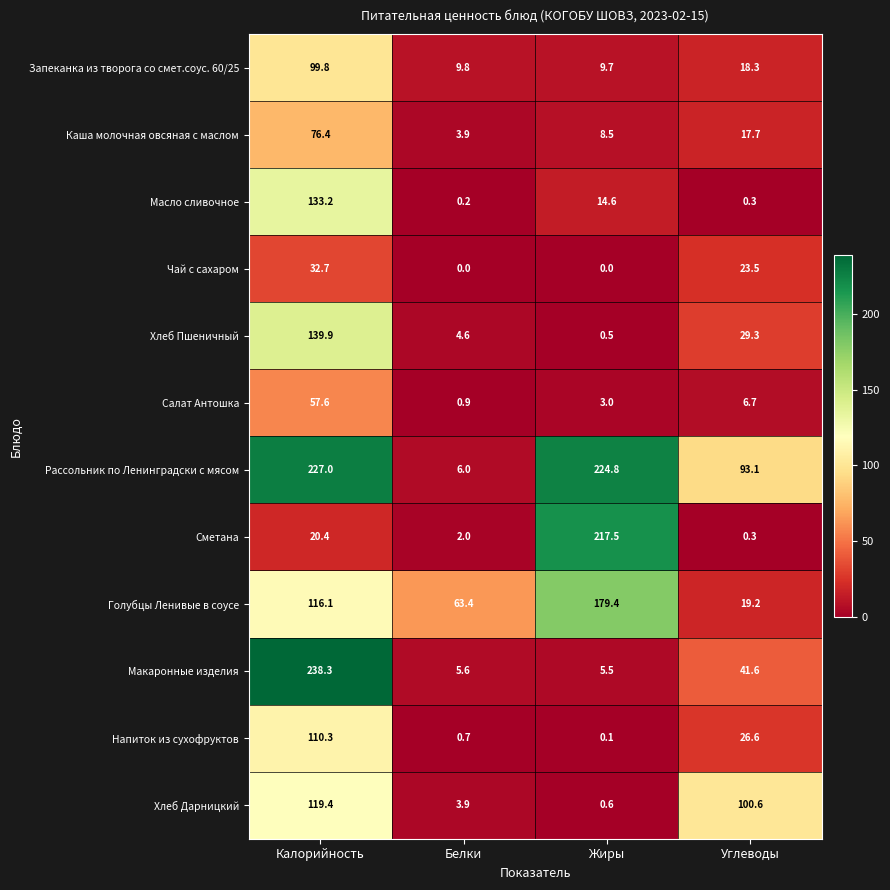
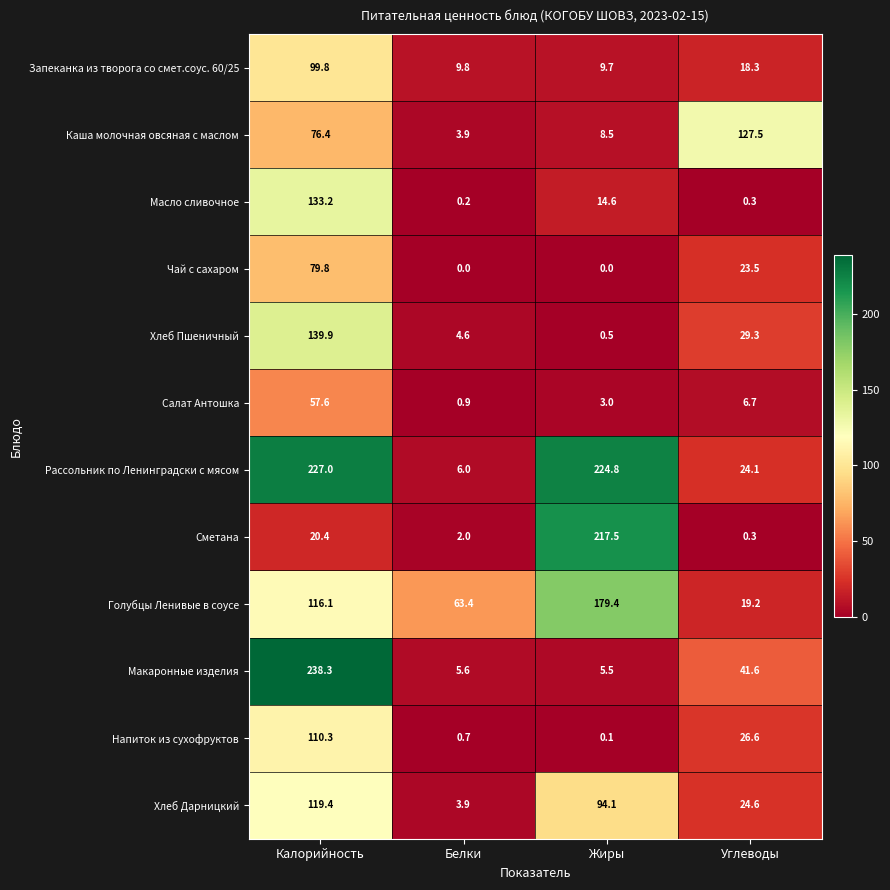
  {
    "Запеканка из творога со смет.соус. 60/25": {
      "Калорийность": 99.8,
      "Белки": 9.8,
      "Жиры": 9.7,
      "Углеводы": 18.3
    },
    "Каша молочная овсяная с маслом": {
      "Калорийность": 76.4,
      "Белки": 3.9,
      "Жиры": 8.5,
-     "Углеводы": 17.7
+     "Углеводы": 127.5
    },
    "Масло сливочное": {
      "Калорийность": 133.2,
      "Белки": 0.2,
      "Жиры": 14.6,
      "Углеводы": 0.3
    },
    "Чай с сахаром": {
-     "Калорийность": 32.7,
+     "Калорийность": 79.8,
      "Белки": 0.0,
      "Жиры": 0.0,
      "Углеводы": 23.5
    },
    "Хлеб Пшеничный": {
      "Калорийность": 139.9,
      "Белки": 4.6,
      "Жиры": 0.5,
      "Углеводы": 29.3
    },
    "Салат Антошка": {
      "Калорийность": 57.6,
      "Белки": 0.9,
      "Жиры": 3.0,
      "Углеводы": 6.7
    },
    "Рассольник по Ленинградски с мясом": {
      "Калорийность": 227.0,
      "Белки": 6.0,
      "Жиры": 224.8,
-     "Углеводы": 93.1
+     "Углеводы": 24.1
    },
    "Сметана": {
      "Калорийность": 20.4,
      "Белки": 2.0,
      "Жиры": 217.5,
      "Углеводы": 0.3
    },
    "Голубцы Ленивые в соусе": {
      "Калорийность": 116.1,
      "Белки": 63.4,
      "Жиры": 179.4,
      "Углеводы": 19.2
    },
    "Макаронные изделия": {
      "Калорийность": 238.3,
      "Белки": 5.6,
      "Жиры": 5.5,
      "Углеводы": 41.6
    },
    "Напиток из сухофруктов": {
      "Калорийность": 110.3,
      "Белки": 0.7,
      "Жиры": 0.1,
      "Углеводы": 26.6
    },
    "Хлеб Дарницкий": {
      "Калорийность": 119.4,
      "Белки": 3.9,
-     "Жиры": 0.6,
-     "Углеводы": 100.6
+     "Жиры": 94.1,
+     "Углеводы": 24.6
    }
  }
